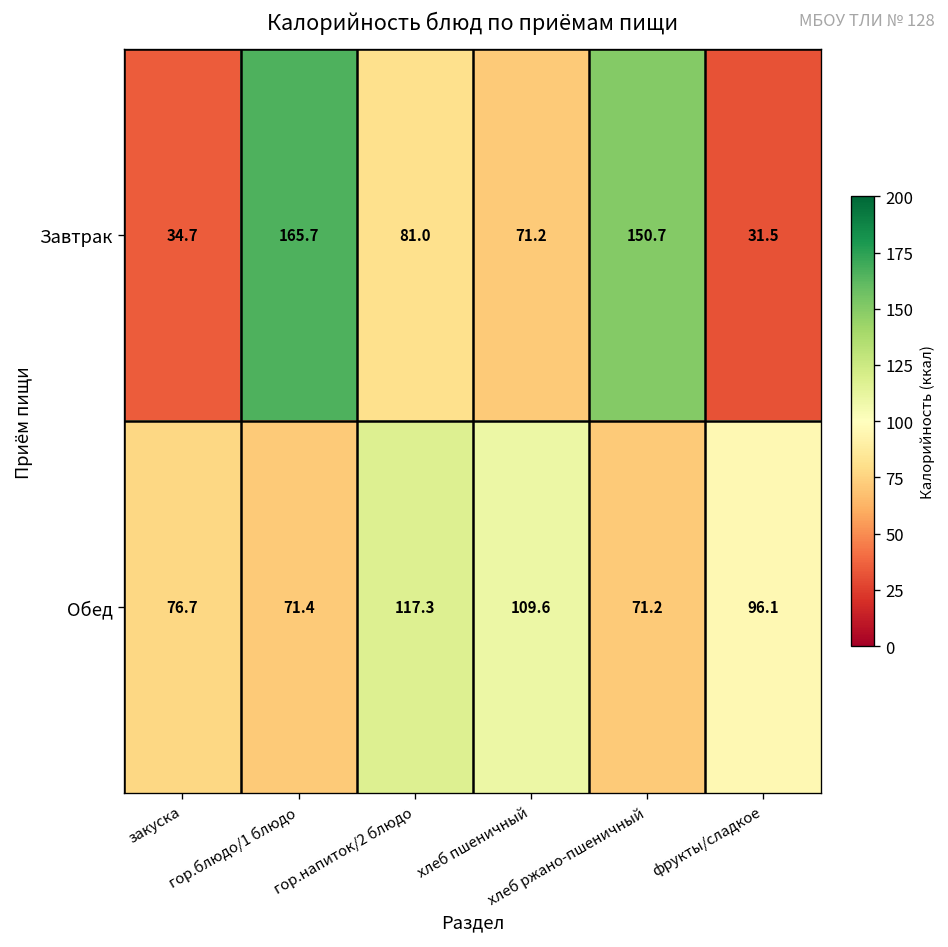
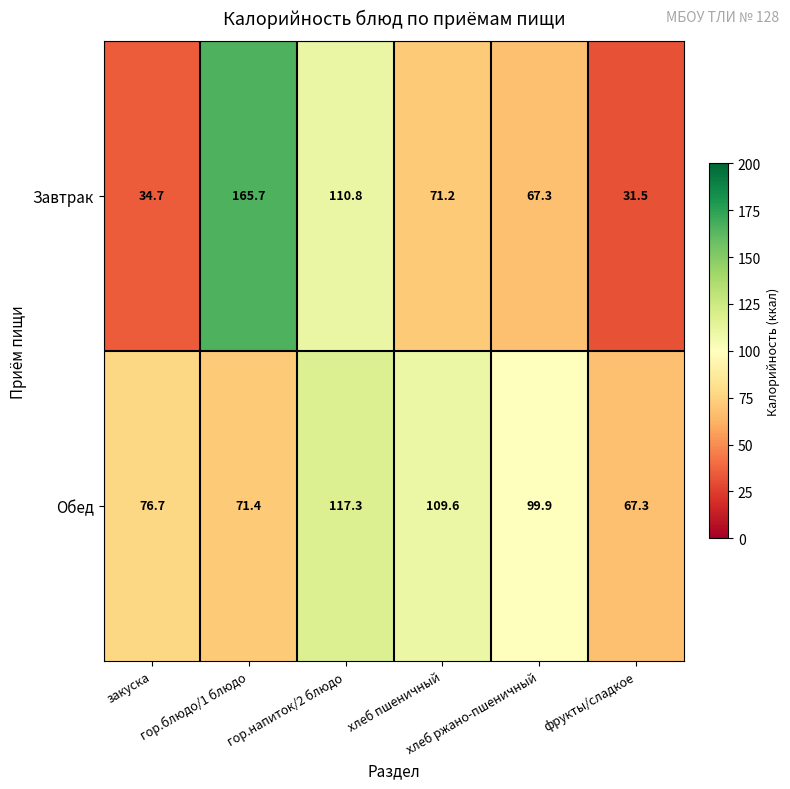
  {
    "Завтрак": {
      "закуска": 34.7,
      "гор.блюдо/1 блюдо": 165.7,
-     "гор.напиток/2 блюдо": 81.0,
+     "гор.напиток/2 блюдо": 110.8,
      "хлеб пшеничный": 71.2,
-     "хлеб ржано-пшеничный": 150.7,
+     "хлеб ржано-пшеничный": 67.3,
      "фрукты/сладкое": 31.5
    },
    "Обед": {
      "закуска": 76.7,
      "гор.блюдо/1 блюдо": 71.4,
      "гор.напиток/2 блюдо": 117.3,
      "хлеб пшеничный": 109.6,
-     "хлеб ржано-пшеничный": 71.2,
-     "фрукты/сладкое": 96.1
+     "хлеб ржано-пшеничный": 99.9,
+     "фрукты/сладкое": 67.3
    }
  }
